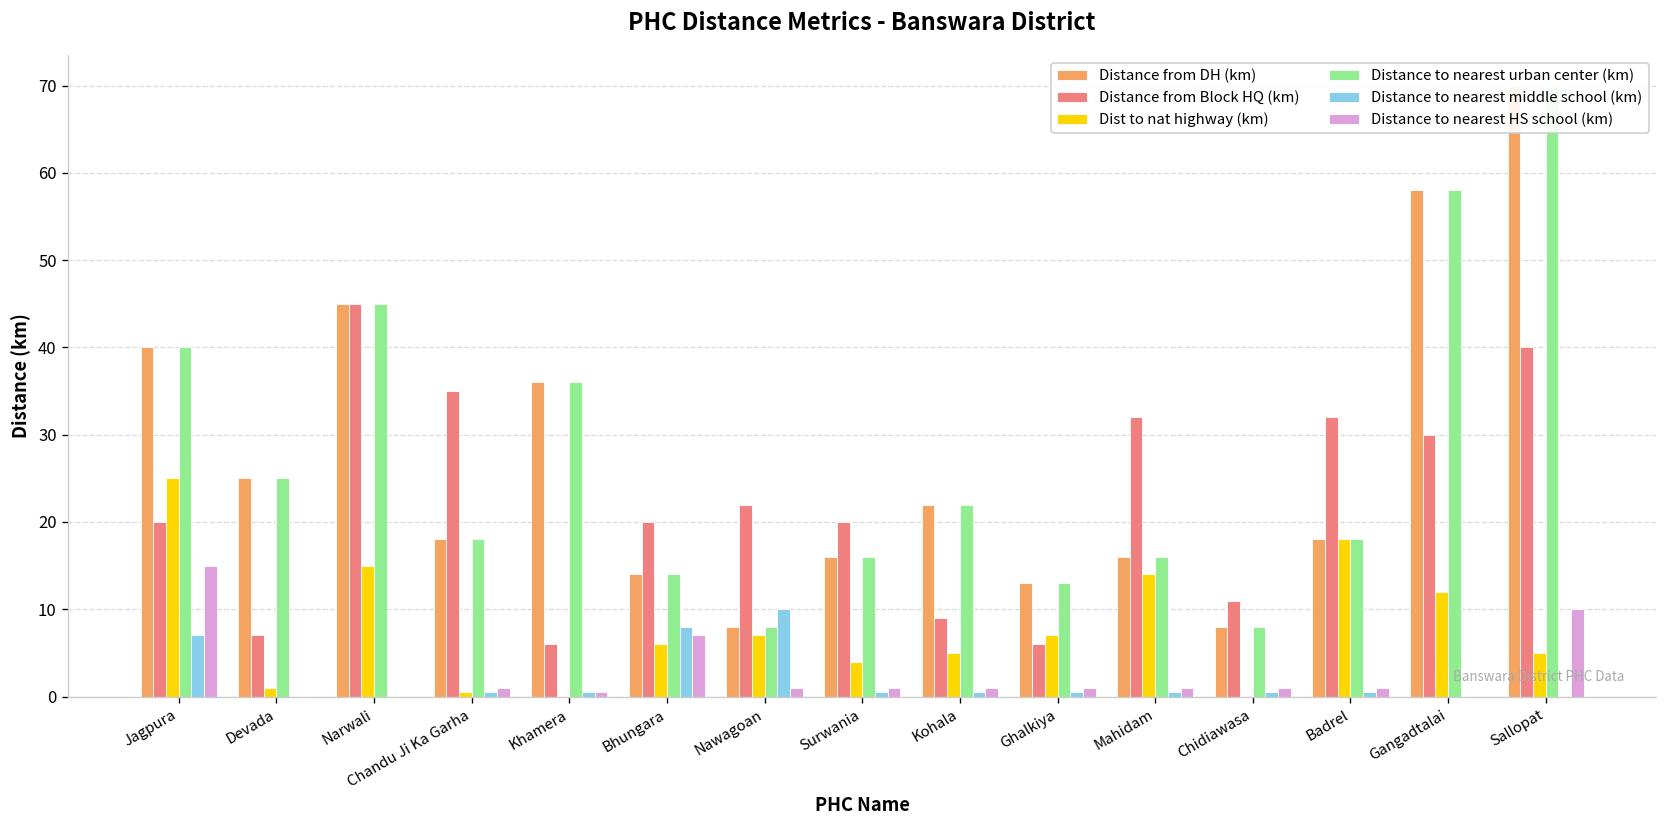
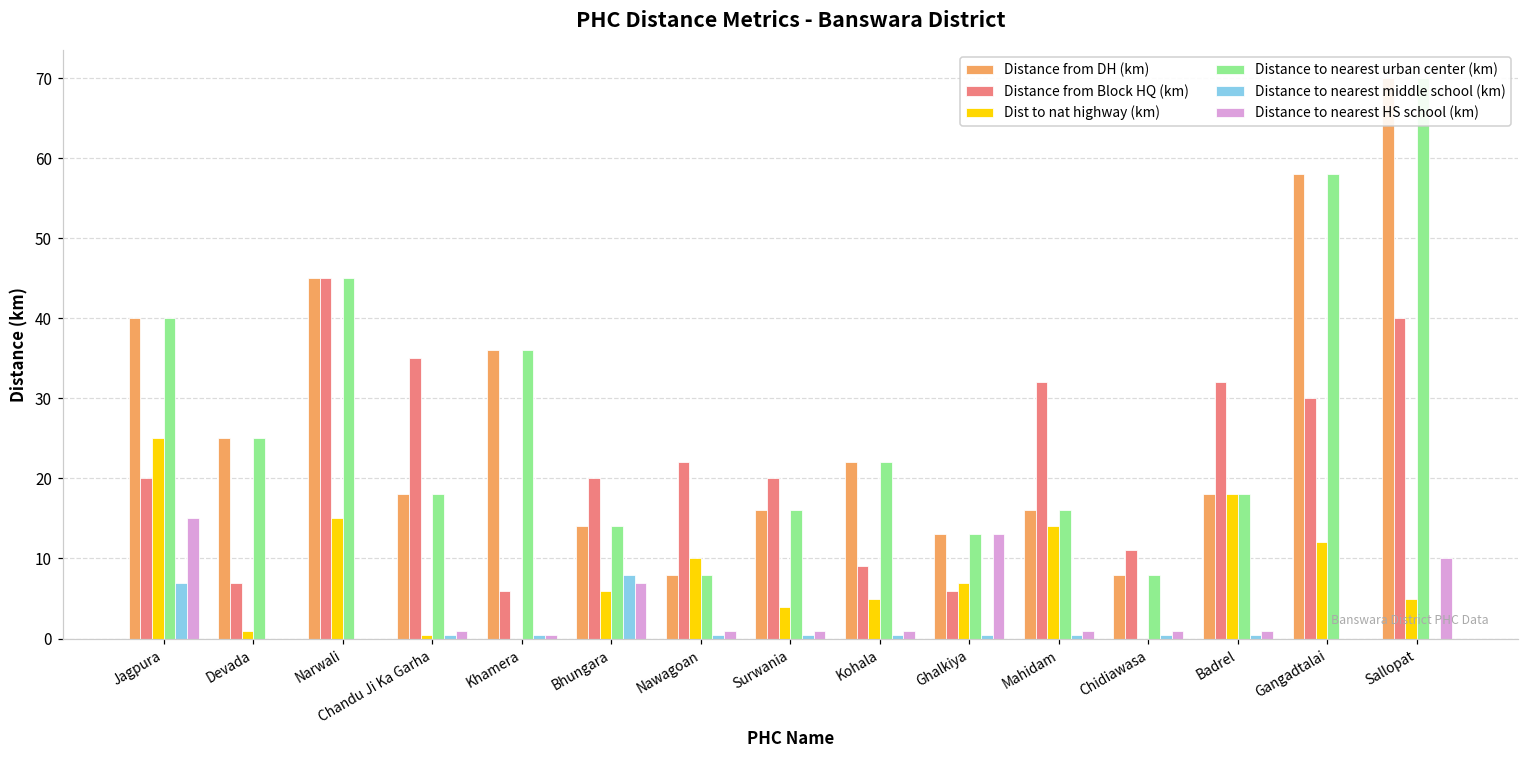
  {
    "Dist to nat highway (km)": {
      "Jagpura": 25,
      "Devada": 1,
      "Narwali": 15,
      "Chandu Ji Ka Garha": 1,
      "Khamera": 0,
      "Bhungara": 6,
-     "Nawagoan": 7,
+     "Nawagoan": 10,
      "Surwania": 4,
      "Kohala": 5,
      "Ghalkiya": 7,
      "Mahidam": 14,
      "Chidiawasa": 0,
      "Badrel": 18,
      "Gangadtalai": 12,
      "Sallopat": 5
    },
    "Distance to nearest urban center (km)": {
      "Jagpura": 40,
      "Devada": 25,
      "Narwali": 45,
      "Chandu Ji Ka Garha": 18,
      "Khamera": 36,
      "Bhungara": 14,
      "Nawagoan": 8,
      "Surwania": 16,
      "Kohala": 22,
      "Ghalkiya": 13,
      "Mahidam": 16,
      "Chidiawasa": 8,
      "Badrel": 18,
      "Gangadtalai": 58
    },
    "Distance to nearest middle school (km)": {
      "Jagpura": 7,
      "Devada": 0,
      "Narwali": 0,
      "Chandu Ji Ka Garha": 1,
      "Khamera": 1,
      "Bhungara": 8,
-     "Nawagoan": 10,
+     "Nawagoan": 1,
      "Surwania": 1,
      "Kohala": 1,
      "Ghalkiya": 1,
      "Mahidam": 1,
      "Chidiawasa": 1,
      "Badrel": 1,
      "Gangadtalai": 0,
      "Sallopat": 0
    },
    "Distance to nearest HS school (km)": {
      "Jagpura": 15,
      "Devada": 0,
      "Narwali": 0,
      "Chandu Ji Ka Garha": 1,
      "Khamera": 1,
      "Bhungara": 7,
      "Nawagoan": 1,
      "Surwania": 1,
      "Kohala": 1,
-     "Ghalkiya": 1,
+     "Ghalkiya": 13,
      "Mahidam": 1,
      "Chidiawasa": 1,
      "Badrel": 1,
      "Gangadtalai": 0,
      "Sallopat": 10
    }
  }
